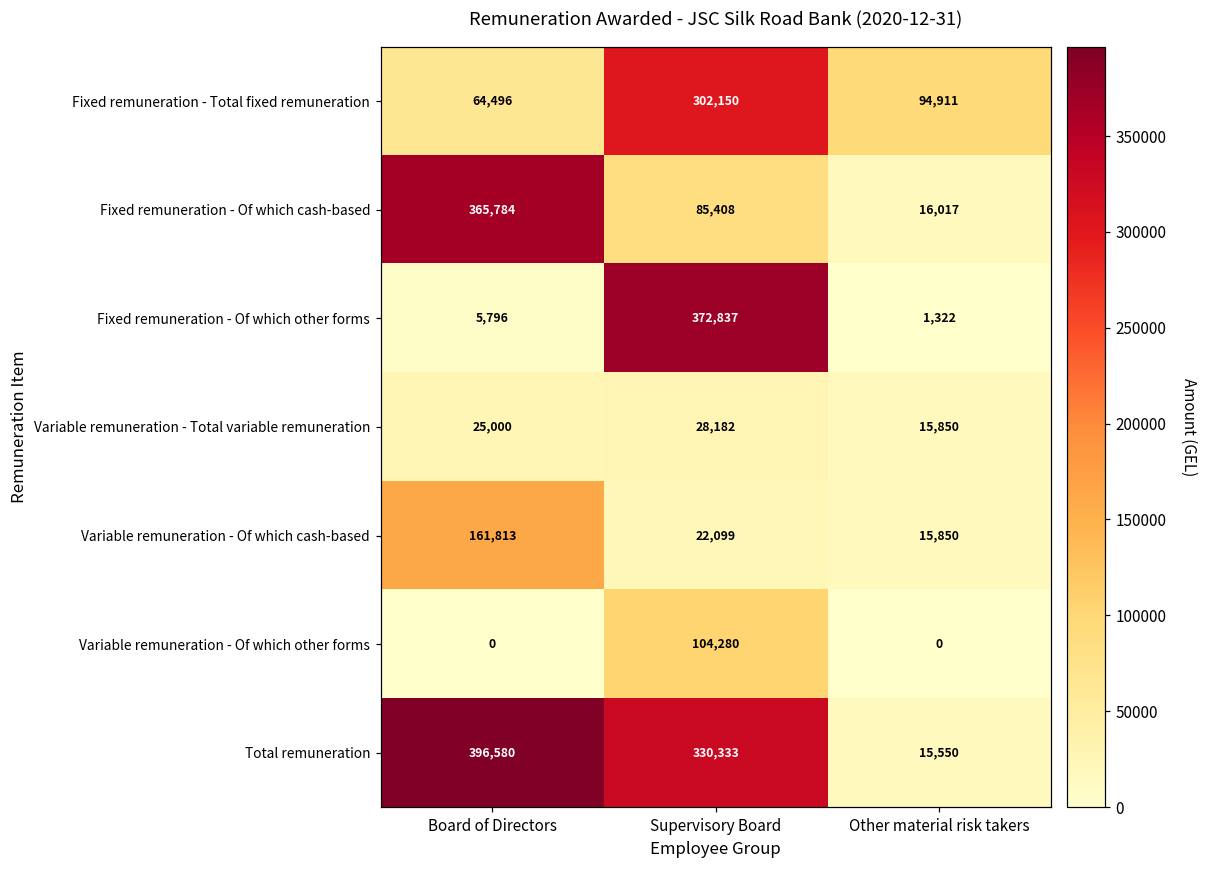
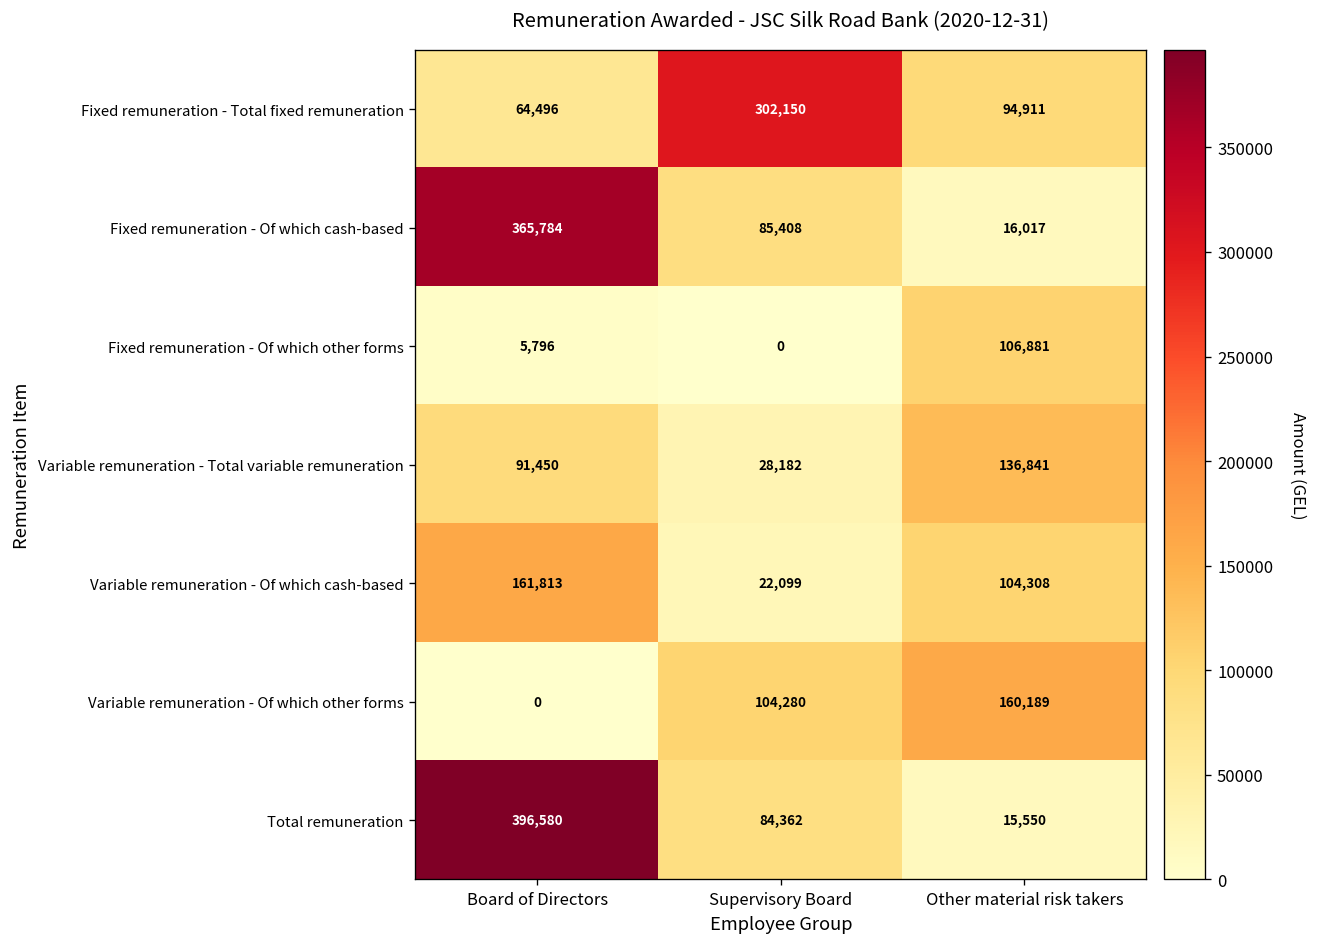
  {
    "Fixed remuneration - Total fixed remuneration": {
      "Board of Directors": "64,496",
      "Supervisory Board": "302,150",
      "Other material risk takers": "94,911"
    },
    "Fixed remuneration - Of which cash-based": {
      "Board of Directors": "365,784",
      "Supervisory Board": "85,408",
      "Other material risk takers": "16,017"
    },
    "Fixed remuneration - Of which other forms": {
      "Board of Directors": "5,796",
-     "Supervisory Board": "372,837",
-     "Other material risk takers": "1,322"
+     "Supervisory Board": "0",
+     "Other material risk takers": "106,881"
    },
    "Variable remuneration - Total variable remuneration": {
-     "Board of Directors": "25,000",
+     "Board of Directors": "91,450",
      "Supervisory Board": "28,182",
-     "Other material risk takers": "15,850"
+     "Other material risk takers": "136,841"
    },
    "Variable remuneration - Of which cash-based": {
      "Board of Directors": "161,813",
      "Supervisory Board": "22,099",
-     "Other material risk takers": "15,850"
+     "Other material risk takers": "104,308"
    },
    "Variable remuneration - Of which other forms": {
      "Board of Directors": "0",
      "Supervisory Board": "104,280",
-     "Other material risk takers": "0"
+     "Other material risk takers": "160,189"
    },
    "Total remuneration": {
      "Board of Directors": "396,580",
-     "Supervisory Board": "330,333",
+     "Supervisory Board": "84,362",
      "Other material risk takers": "15,550"
    }
  }
